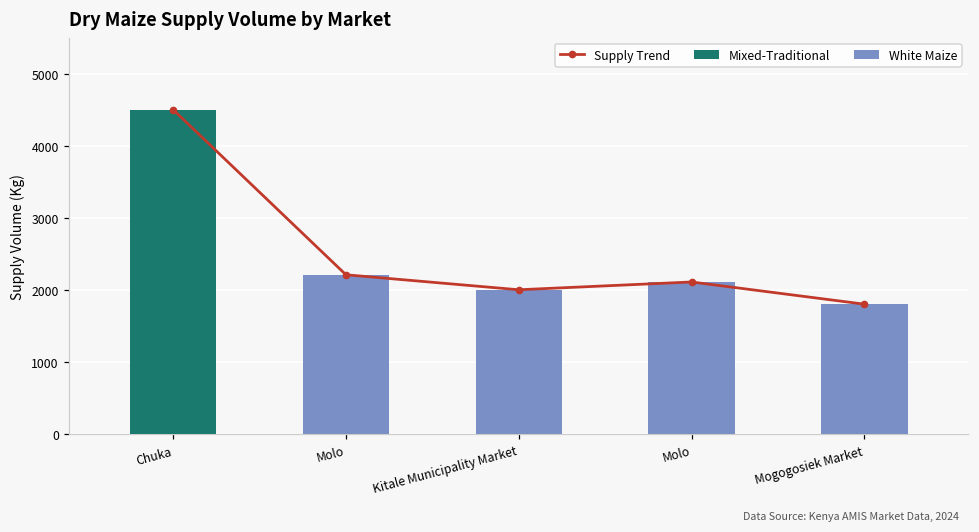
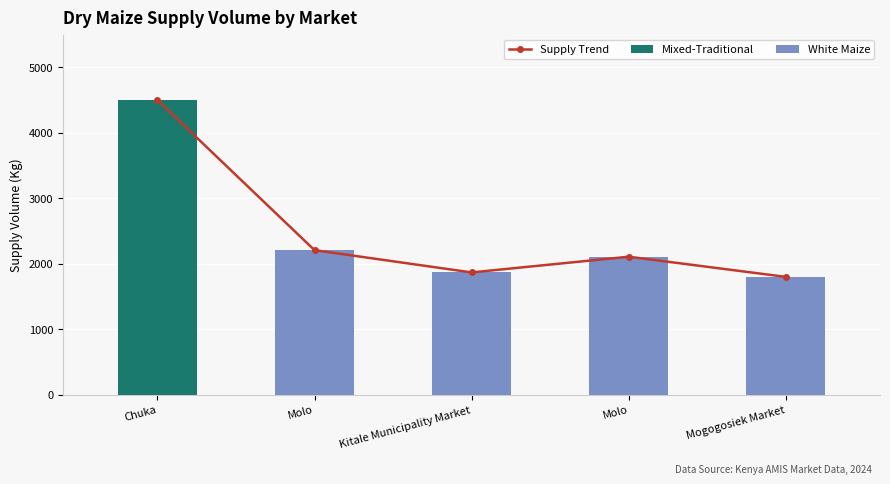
  {
    "Chuka": 4500,
-   "Kitale Municipality Market": 2000,
+   "Kitale Municipality Market": 1900,
    "Mogogosiek Market": 1800
  }
